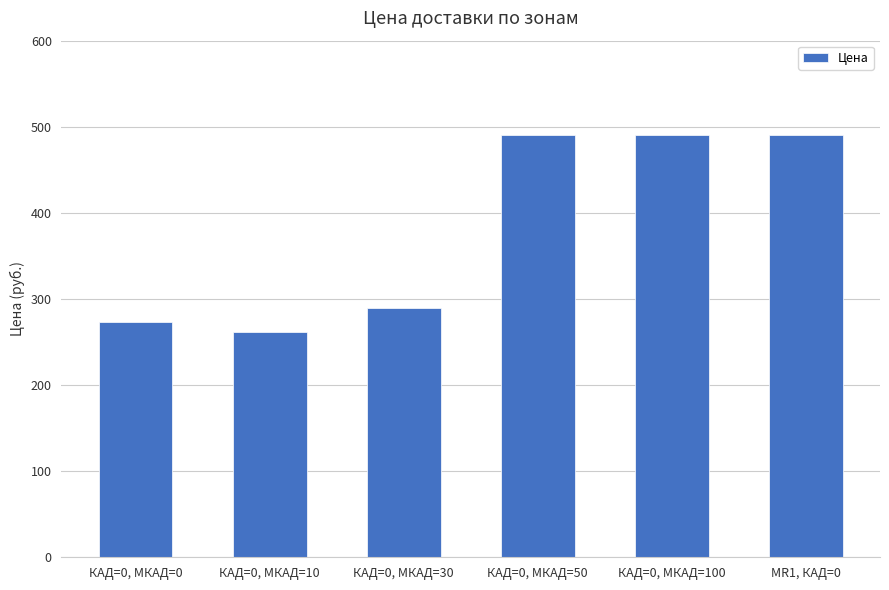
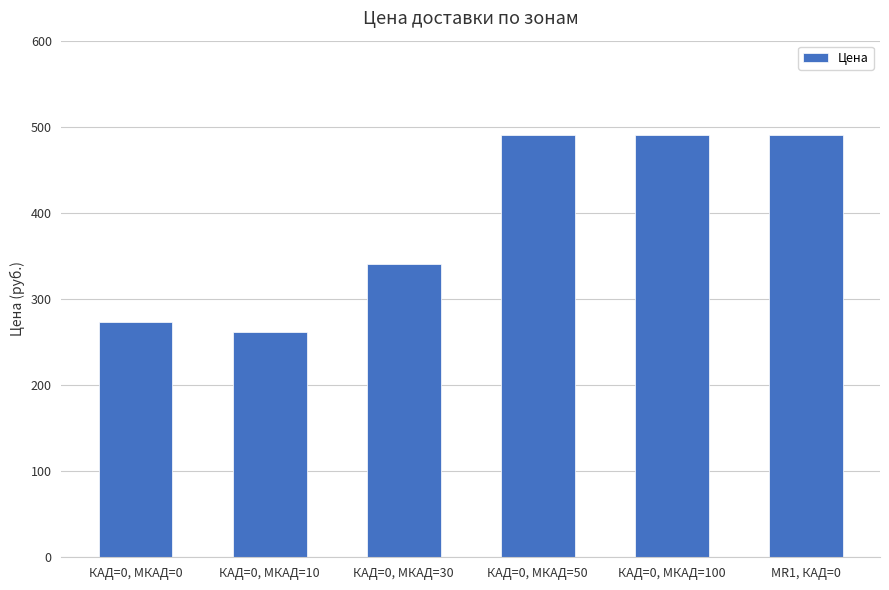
  {
    "КАД=0, МКАД=0": 270,
    "КАД=0, МКАД=10": 260,
-   "КАД=0, МКАД=30": 290,
+   "КАД=0, МКАД=30": 340,
    "КАД=0, МКАД=50": 490,
    "КАД=0, МКАД=100": 490,
    "MR1, КАД=0": 490
  }
